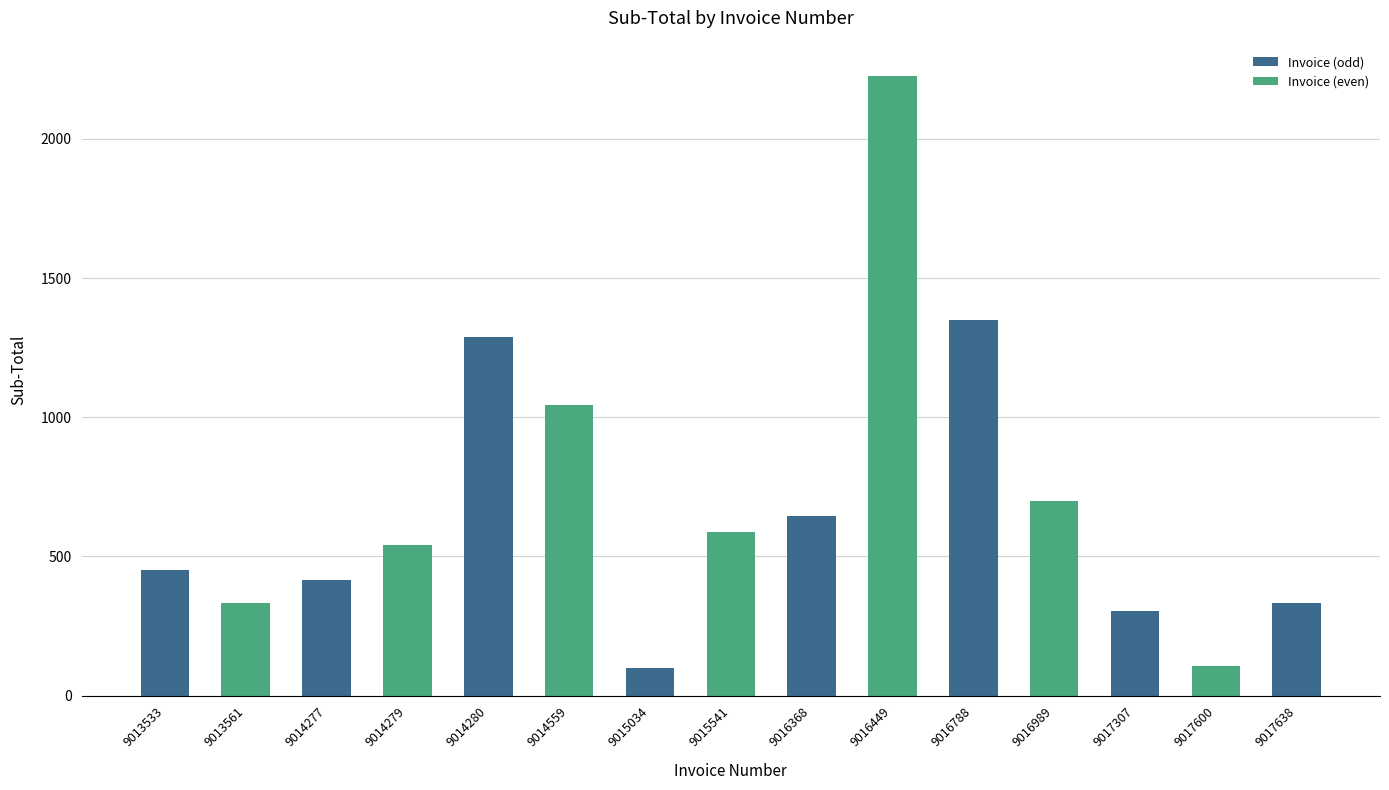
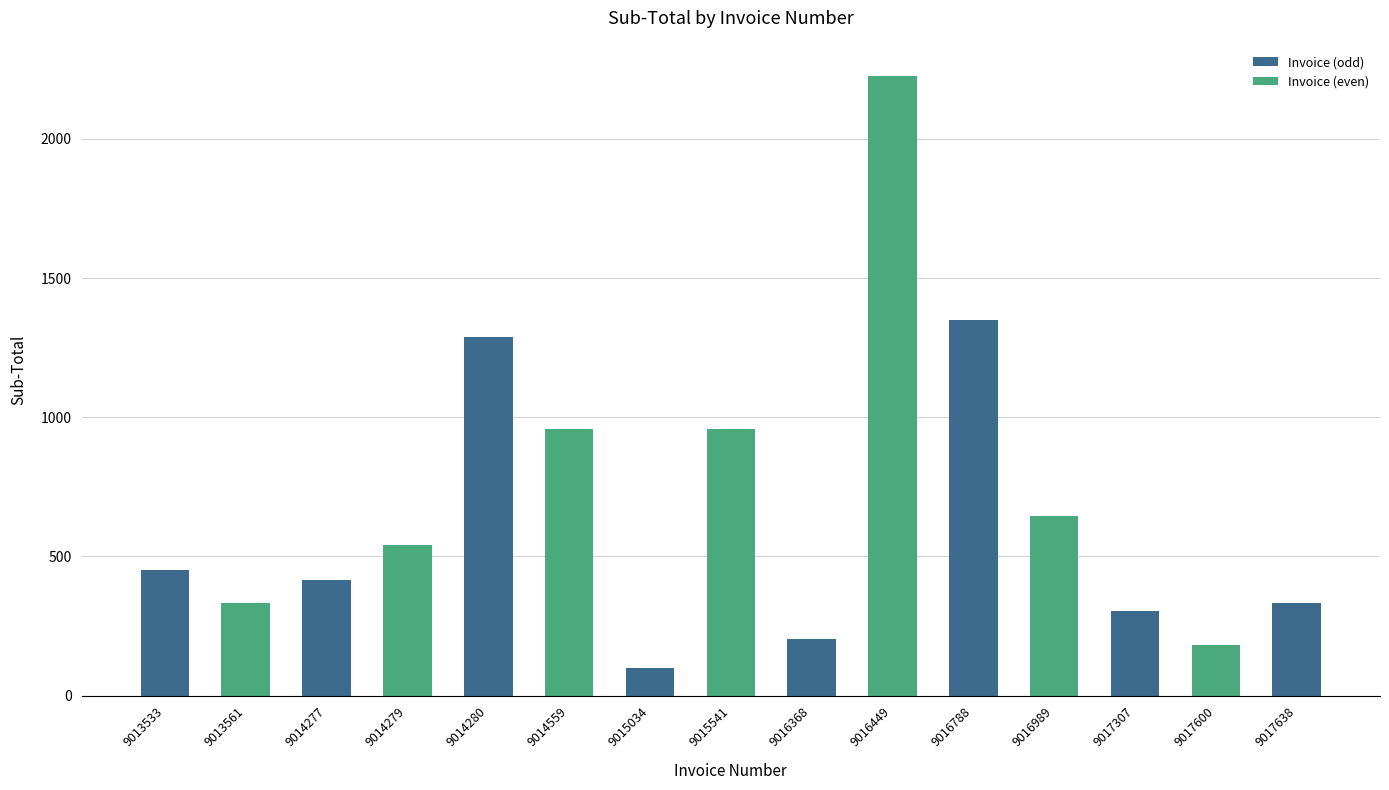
  {
    "9013533": 450,
    "9013561": 330,
    "9014277": 420,
    "9014279": 540,
    "9014280": 1290,
-   "9014559": 1050,
+   "9014559": 960,
    "9015034": 100,
-   "9015541": 590,
-   "9016368": 650,
+   "9015541": 960,
+   "9016368": 200,
    "9016449": 2230,
    "9016788": 1350,
-   "9016989": 700,
+   "9016989": 650,
    "9017307": 300,
-   "9017600": 110,
+   "9017600": 180,
    "9017638": 330
  }
